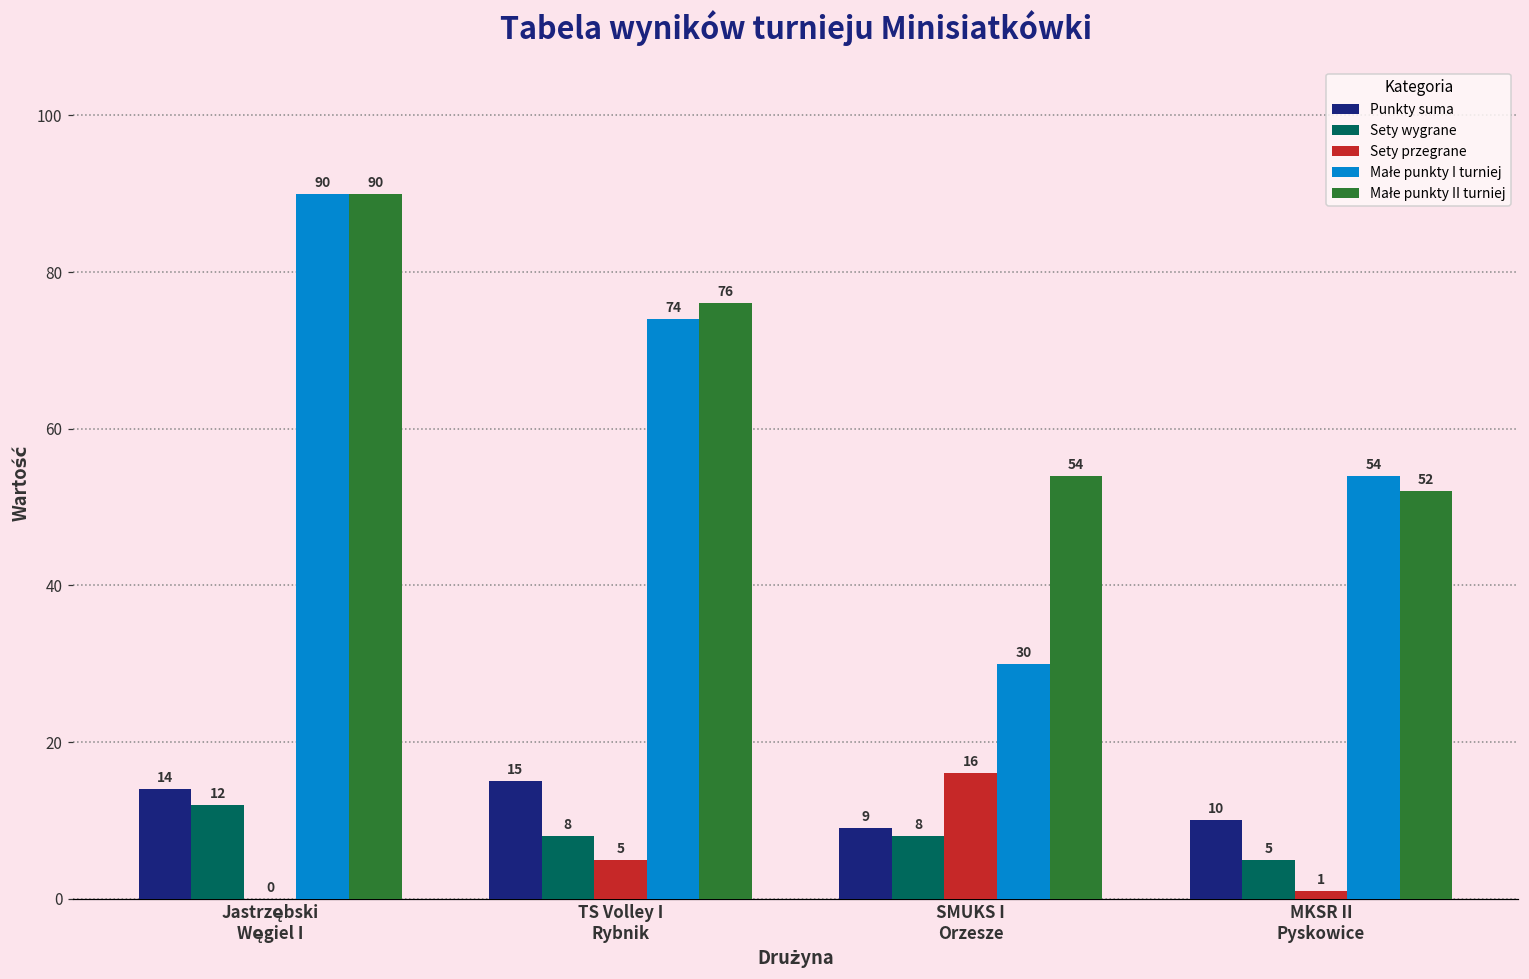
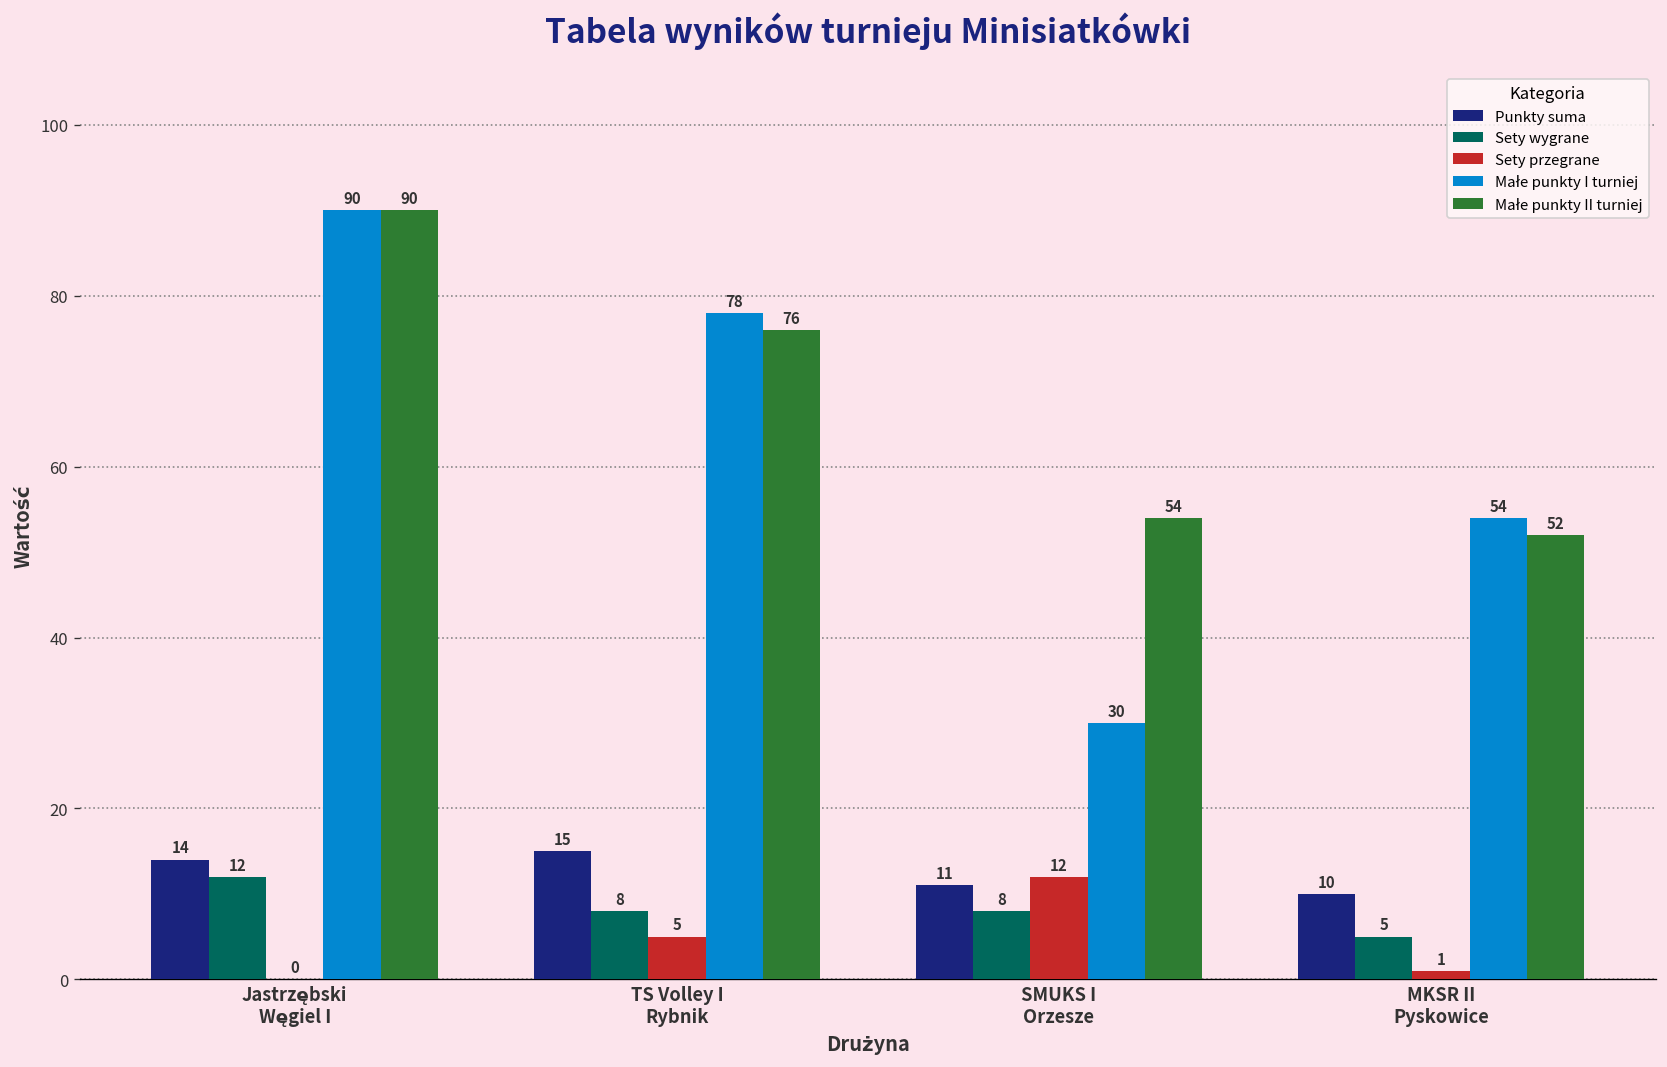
  {
    "Punkty suma": {
      "Jastrzębski Węgiel I": 14,
      "TS Volley I Rybnik": 15,
-     "SMUKS I Orzesze": 9,
+     "SMUKS I Orzesze": 11,
      "MKSR II Pyskowice": 10
    },
    "Sety wygrane": {
      "Jastrzębski Węgiel I": 12,
      "TS Volley I Rybnik": 8,
      "SMUKS I Orzesze": 8,
      "MKSR II Pyskowice": 5
    },
    "Sety przegrane": {
      "Jastrzębski Węgiel I": 0,
      "TS Volley I Rybnik": 5,
-     "SMUKS I Orzesze": 16,
+     "SMUKS I Orzesze": 12,
      "MKSR II Pyskowice": 1
    },
    "Małe punkty I turniej": {
      "Jastrzębski Węgiel I": 90,
-     "TS Volley I Rybnik": 74,
+     "TS Volley I Rybnik": 78,
      "SMUKS I Orzesze": 30,
      "MKSR II Pyskowice": 54
    },
    "Małe punkty II turniej": {
      "Jastrzębski Węgiel I": 90,
      "TS Volley I Rybnik": 76,
      "SMUKS I Orzesze": 54,
      "MKSR II Pyskowice": 52
    }
  }
